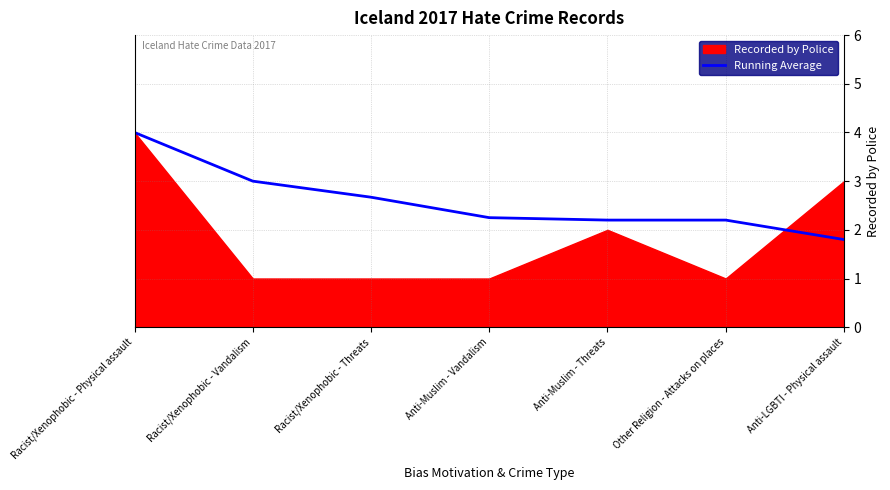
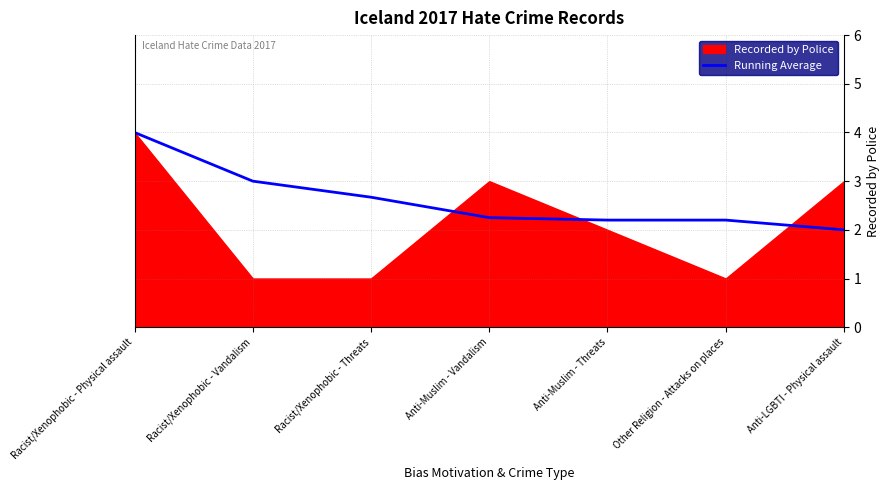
  {
    "Running Average": {
      "Racist/Xenophobic - Vandalism": 3.0,
      "Racist/Xenophobic - Threats": 2.7,
      "Anti-Muslim - Vandalism": 2.3,
      "Anti-Muslim - Threats": 2.2,
      "Other Religion - Attacks on places": 2.2,
-     "Anti-LGBTI - Physical assault": 1.8
+     "Anti-LGBTI - Physical assault": 2.0
    },
    "Recorded by Police": {
      "Racist/Xenophobic - Vandalism": 1,
      "Racist/Xenophobic - Threats": 1,
-     "Anti-Muslim - Vandalism": 1,
+     "Anti-Muslim - Vandalism": 3,
      "Anti-Muslim - Threats": 2,
      "Other Religion - Attacks on places": 1,
      "Anti-LGBTI - Physical assault": 3
    }
  }
